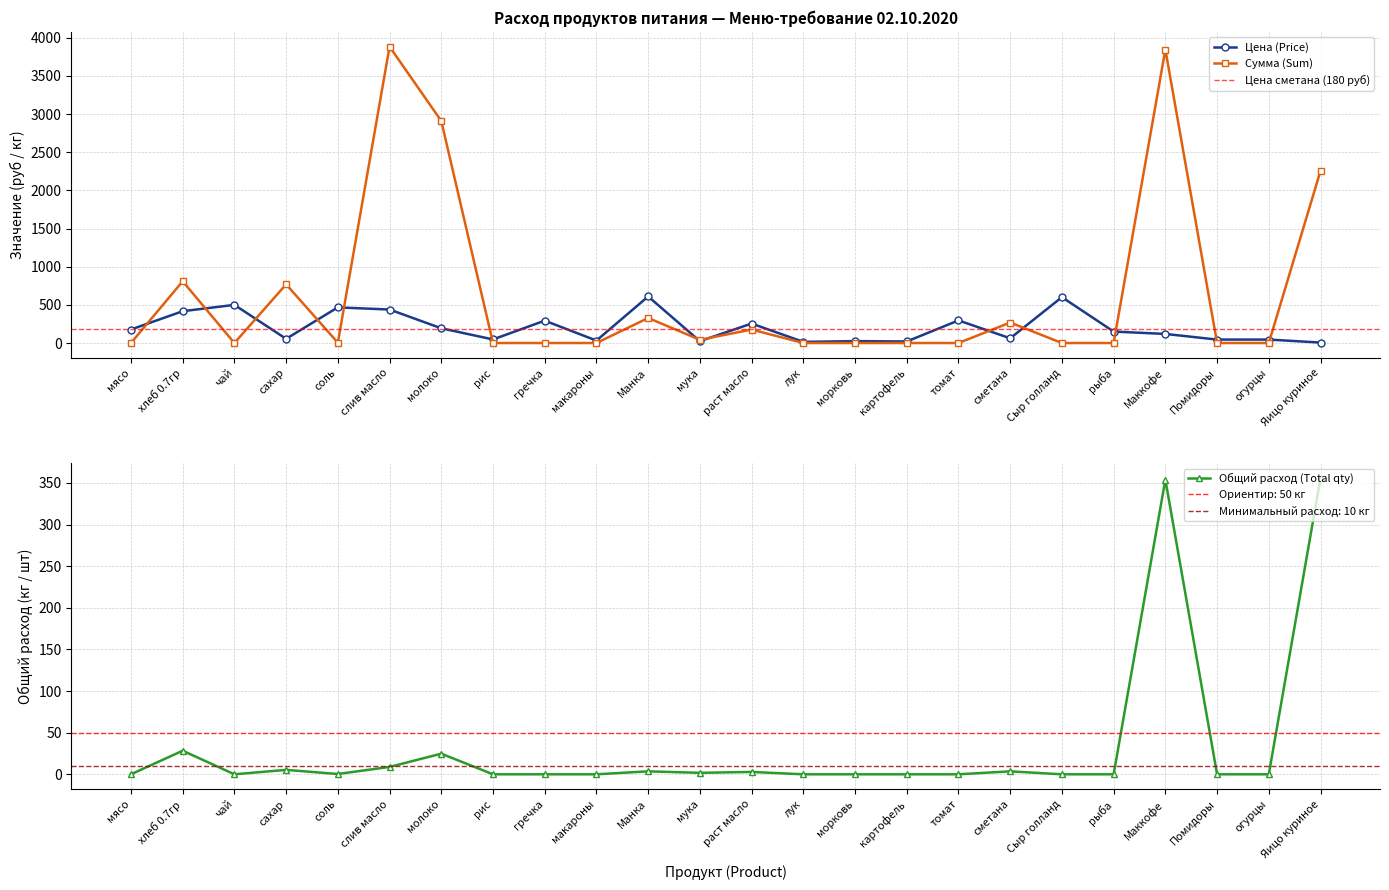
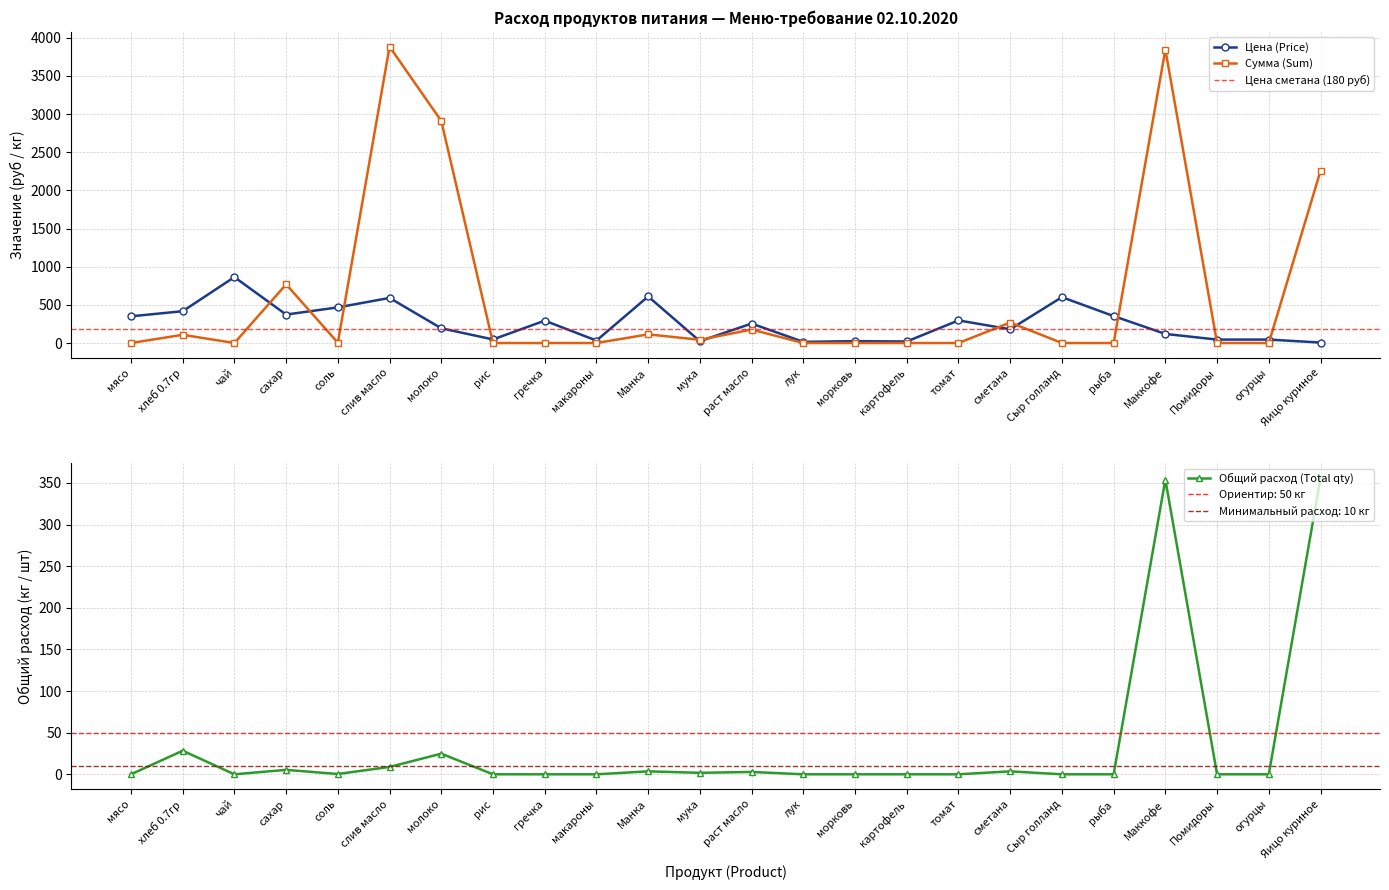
  {
    "Расход продуктов питания — Меню-требование 02.10.2020": {
      "Цена (Price)": {
-       "мясо": 200,
+       "мясо": 400,
        "хлеб 0.7гр": 400,
-       "чай": 500,
-       "сахар": 100,
+       "чай": 900,
+       "сахар": 400,
        "соль": 500,
-       "слив масло": 400,
+       "слив масло": 600,
        "молоко": 200,
        "рис": 0,
        "гречка": 300,
        "Манка": 600,
        "раст масло": 300,
        "томат": 300,
-       "сметана": 100,
+       "сметана": 200,
        "Сыр голланд": 600,
-       "рыба": 200,
+       "рыба": 400,
        "Маккофе": 100,
        "Помидоры": 0,
        "огурцы": 0,
        "Яицо куриное": 0
      },
      "Сумма (Sum)": {
        "мясо": 0,
-       "хлеб 0.7гр": 800,
+       "хлеб 0.7гр": 100,
        "чай": 0,
        "сахар": 800,
        "соль": 0,
        "слив масло": 3900,
        "молоко": 2900,
        "рис": 0,
        "гречка": 0,
-       "Манка": 300,
+       "Манка": 100,
        "раст масло": 200,
        "томат": 0,
        "сметана": 300,
        "Сыр голланд": 0,
        "рыба": 0,
        "Маккофе": 3800,
        "Помидоры": 0,
        "огурцы": 0,
        "Яицо куриное": 2300
      }
    }
  }
